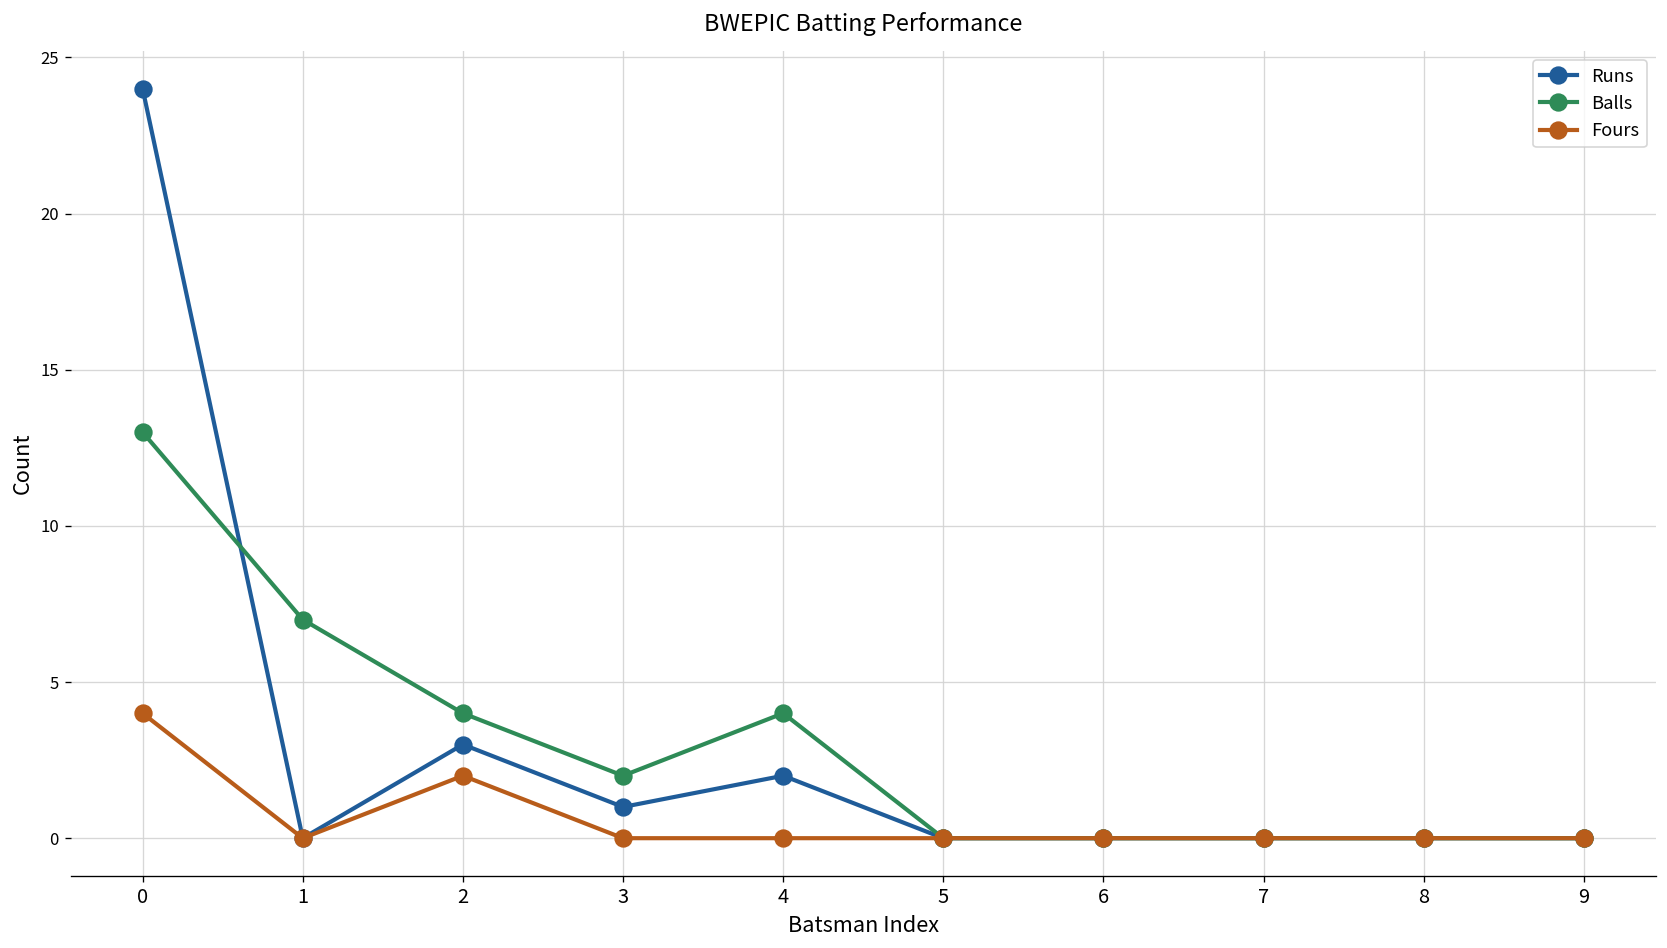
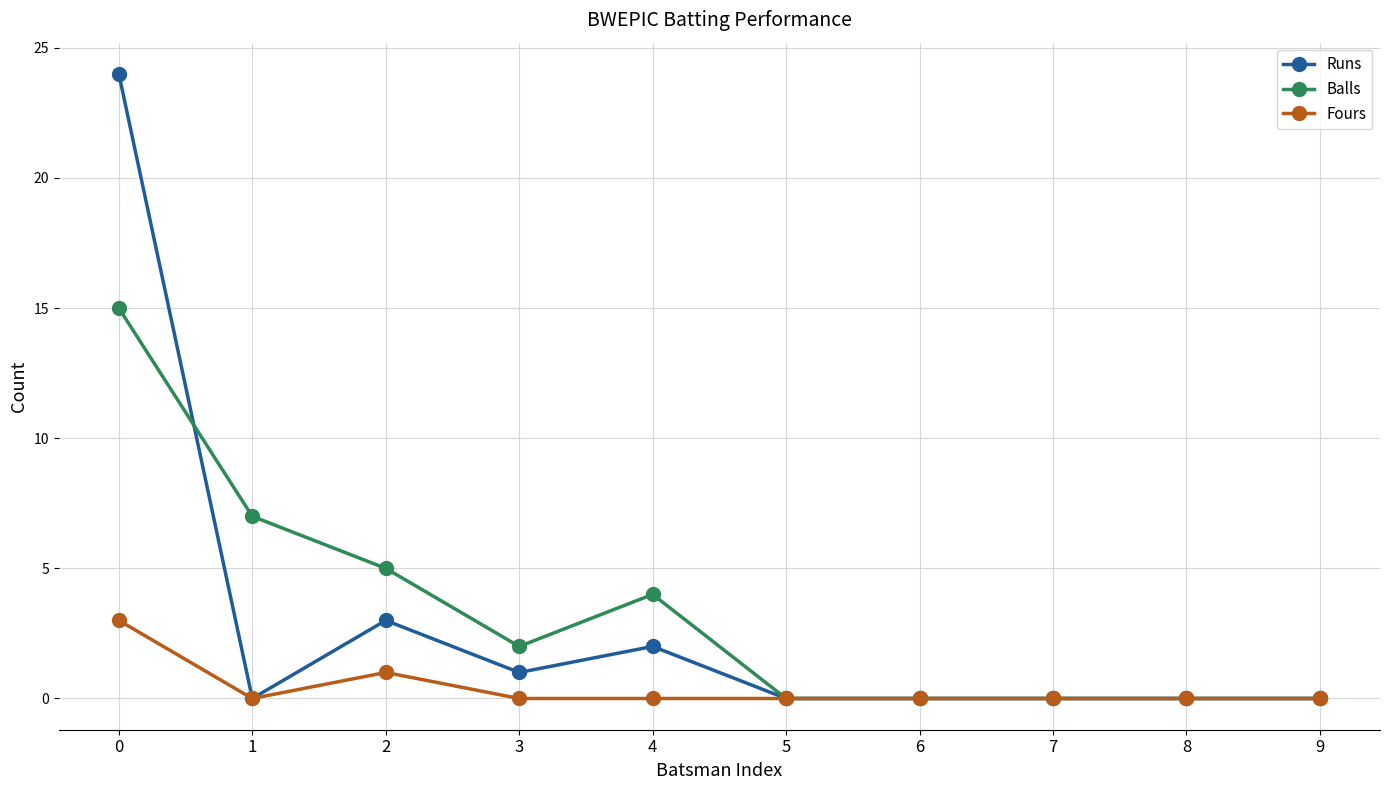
  {
    "Runs": {
      "0": 24,
      "2": 3,
      "3": 1,
      "4": 2
    },
    "Balls": {
-     "0": 13,
+     "0": 15,
      "1": 7,
-     "2": 4,
+     "2": 5,
      "3": 2,
      "4": 4
    },
    "Fours": {
-     "0": 4,
-     "2": 2,
+     "0": 3,
+     "2": 1,
      "3": 0,
      "4": 0
    }
  }
